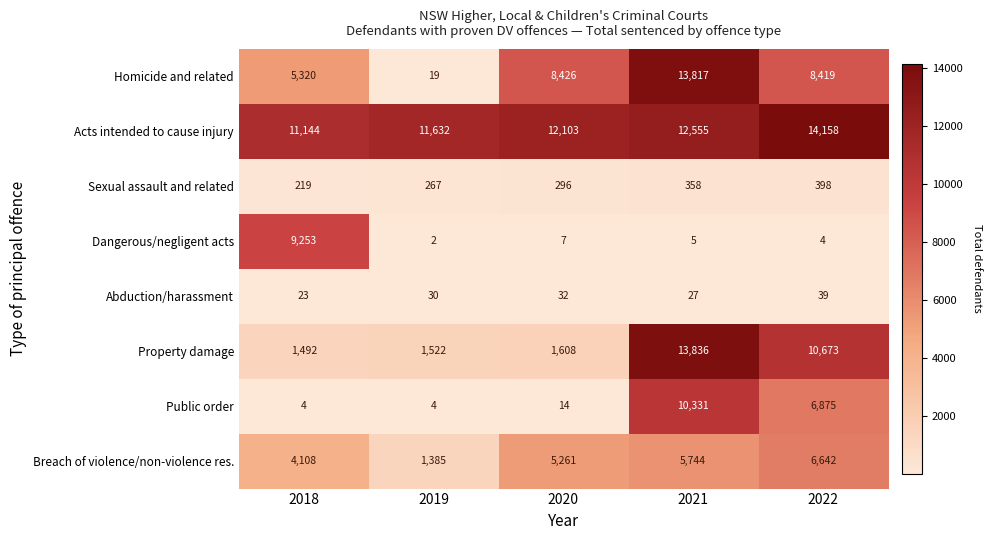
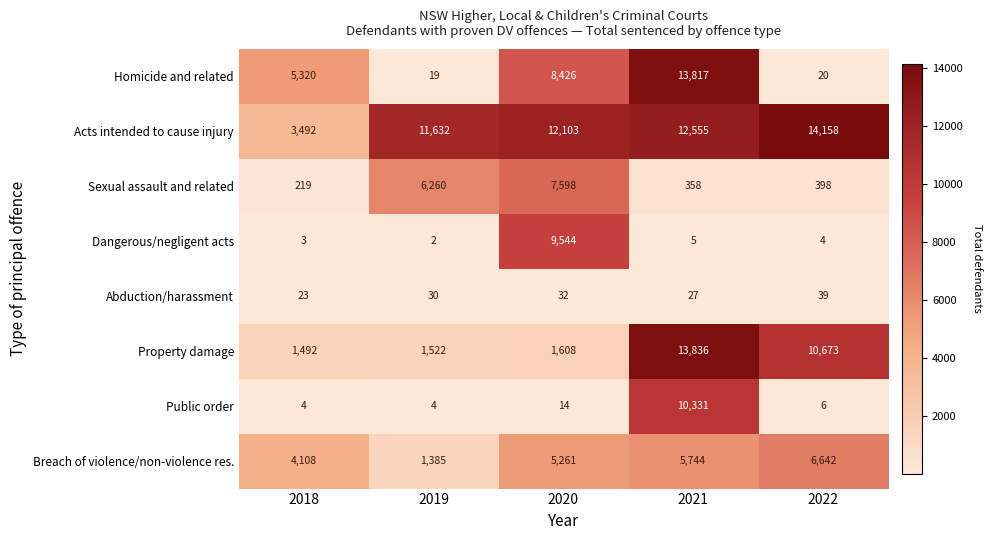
  {
    "Homicide and related": {
      "2018": "5,320",
      "2019": "19",
      "2020": "8,426",
      "2021": "13,817",
-     "2022": "8,419"
+     "2022": "20"
    },
    "Acts intended to cause injury": {
-     "2018": "11,144",
+     "2018": "3,492",
      "2019": "11,632",
      "2020": "12,103",
      "2021": "12,555",
      "2022": "14,158"
    },
    "Sexual assault and related": {
      "2018": "219",
-     "2019": "267",
-     "2020": "296",
+     "2019": "6,260",
+     "2020": "7,598",
      "2021": "358",
      "2022": "398"
    },
    "Dangerous/negligent acts": {
-     "2018": "9,253",
+     "2018": "3",
      "2019": "2",
-     "2020": "7",
+     "2020": "9,544",
      "2021": "5",
      "2022": "4"
    },
    "Abduction/harassment": {
      "2018": "23",
      "2019": "30",
      "2020": "32",
      "2021": "27",
      "2022": "39"
    },
    "Property damage": {
      "2018": "1,492",
      "2019": "1,522",
      "2020": "1,608",
      "2021": "13,836",
      "2022": "10,673"
    },
    "Public order": {
      "2018": "4",
      "2019": "4",
      "2020": "14",
      "2021": "10,331",
-     "2022": "6,875"
+     "2022": "6"
    },
    "Breach of violence/non-violence res.": {
      "2018": "4,108",
      "2019": "1,385",
      "2020": "5,261",
      "2021": "5,744",
      "2022": "6,642"
    }
  }
